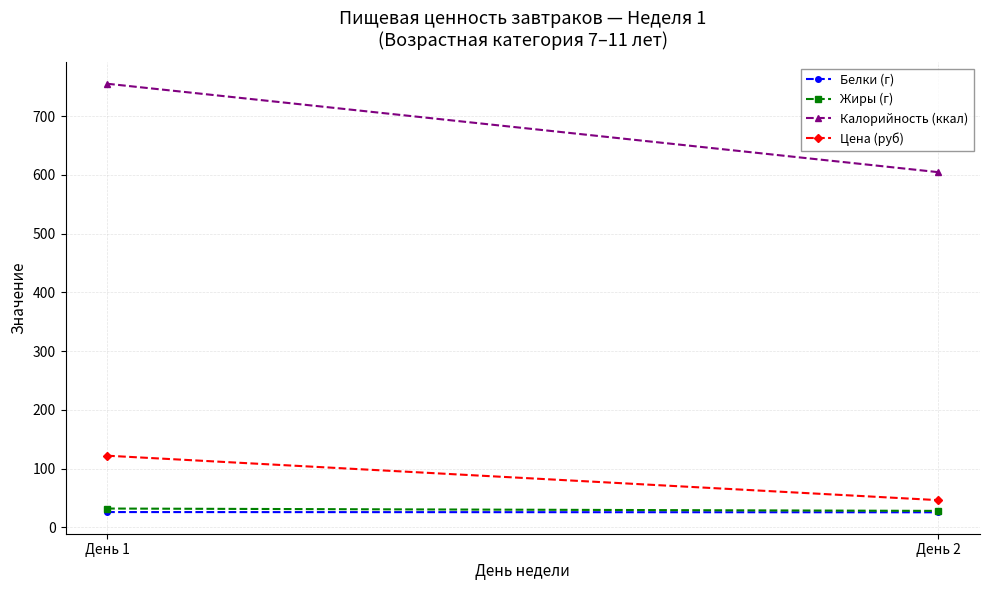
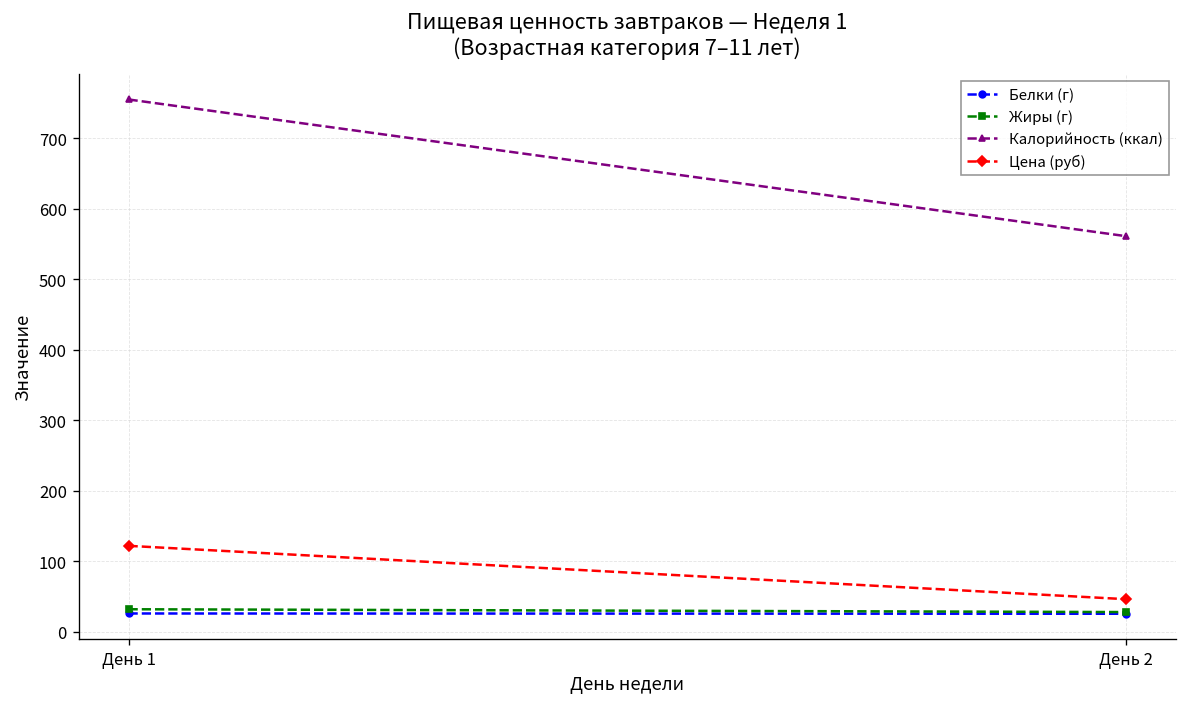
  {
    "Белки (г)": {
      "День 1": 30
    },
    "Жиры (г)": {
      "День 1": 30
    },
    "Калорийность (ккал)": {
      "День 1": 760,
-     "День 2": 600
+     "День 2": 560
    },
    "Цена (руб)": {
      "День 1": 120,
      "День 2": 50
    }
  }
